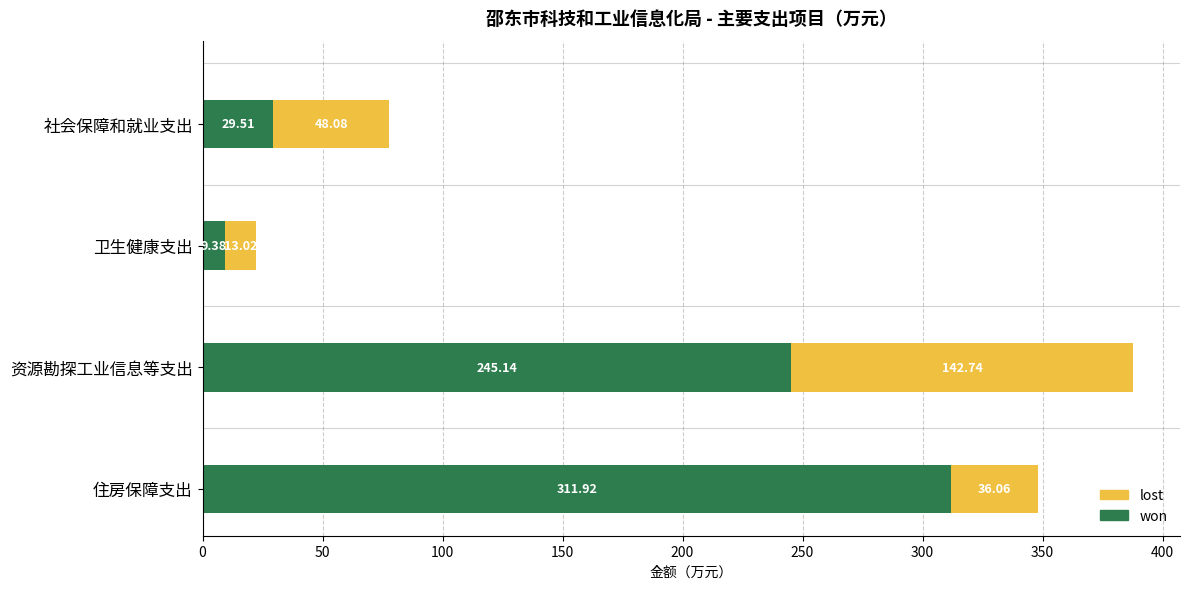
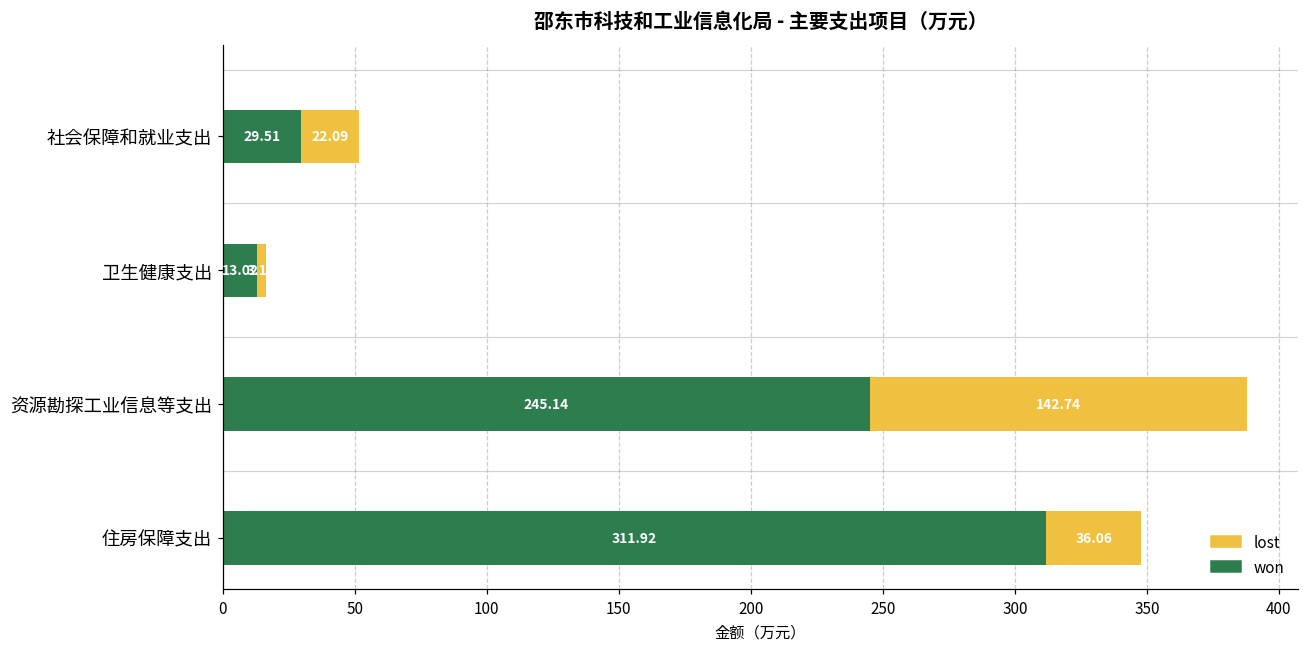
  {
    "won": {
      "社会保障和就业支出": 29.51,
-     "卫生健康支出": 9.38,
+     "卫生健康支出": 13.02,
      "资源勘探工业信息等支出": 245.14,
      "住房保障支出": 311.92
    },
    "lost": {
-     "社会保障和就业支出": 48.08,
-     "卫生健康支出": 13.02,
+     "社会保障和就业支出": 22.09,
+     "卫生健康支出": 3.17,
      "资源勘探工业信息等支出": 142.74,
      "住房保障支出": 36.06
    }
  }
